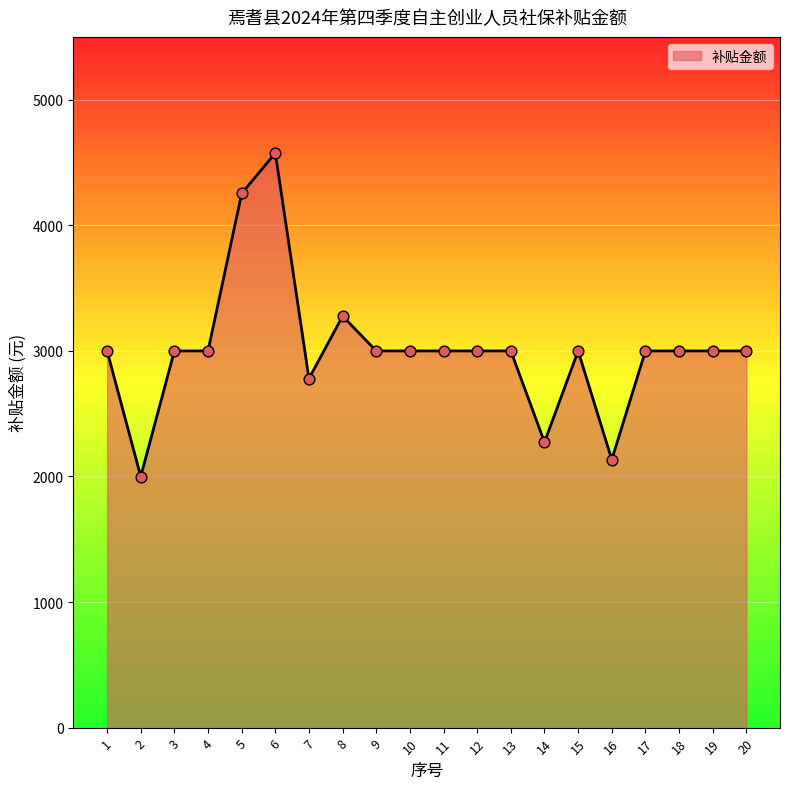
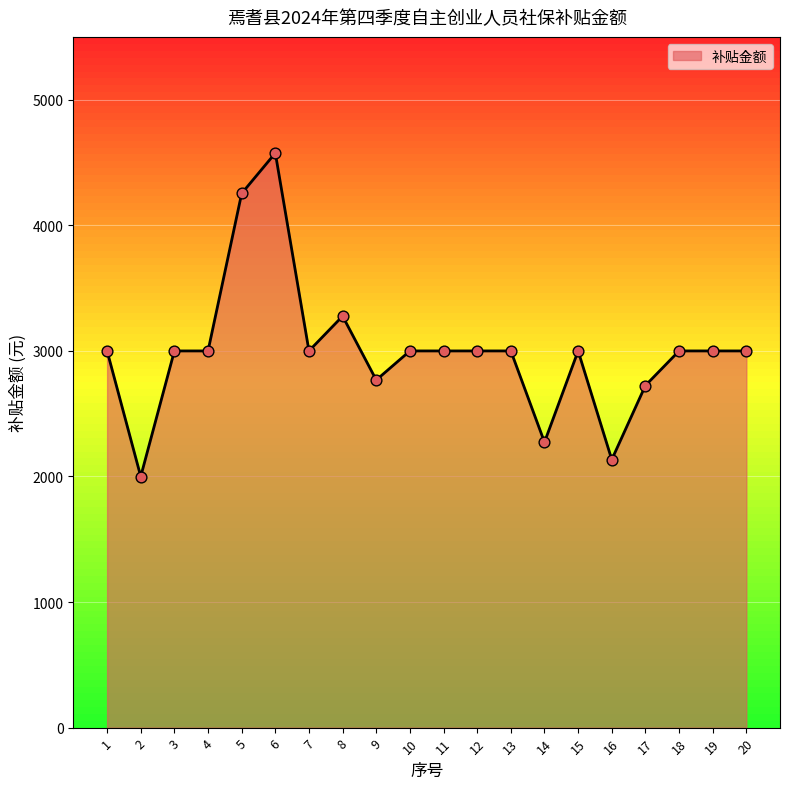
  {
    "1": 3000,
    "2": 2000,
    "3": 3000,
    "4": 3000,
    "5": 4250,
    "6": 4580,
-   "7": 2780,
+   "7": 3000,
    "8": 3280,
-   "9": 3000,
+   "9": 2770,
    "10": 3000,
    "11": 3000,
    "12": 3000,
    "13": 3000,
    "14": 2270,
    "15": 3000,
    "16": 2130,
-   "17": 3000,
+   "17": 2720,
    "18": 3000,
    "19": 3000,
    "20": 3000
  }
